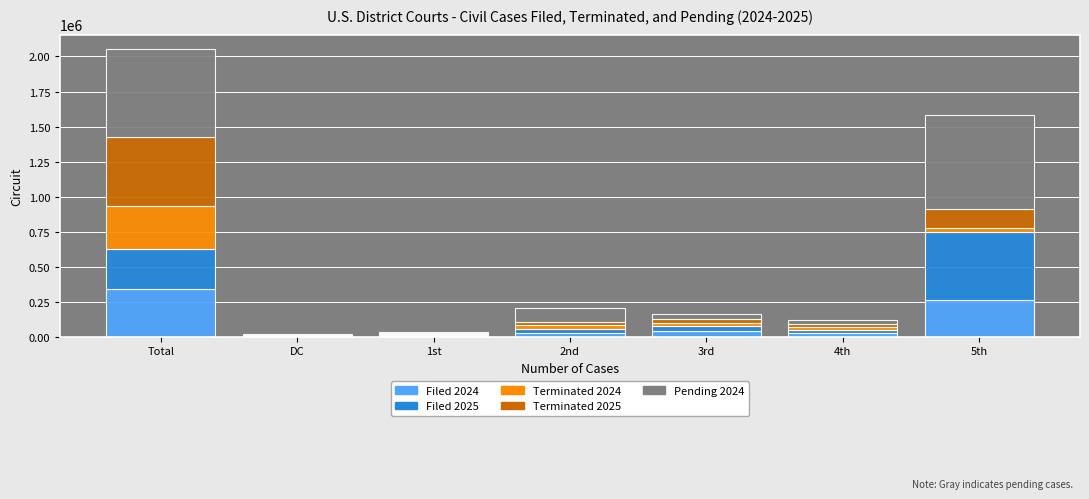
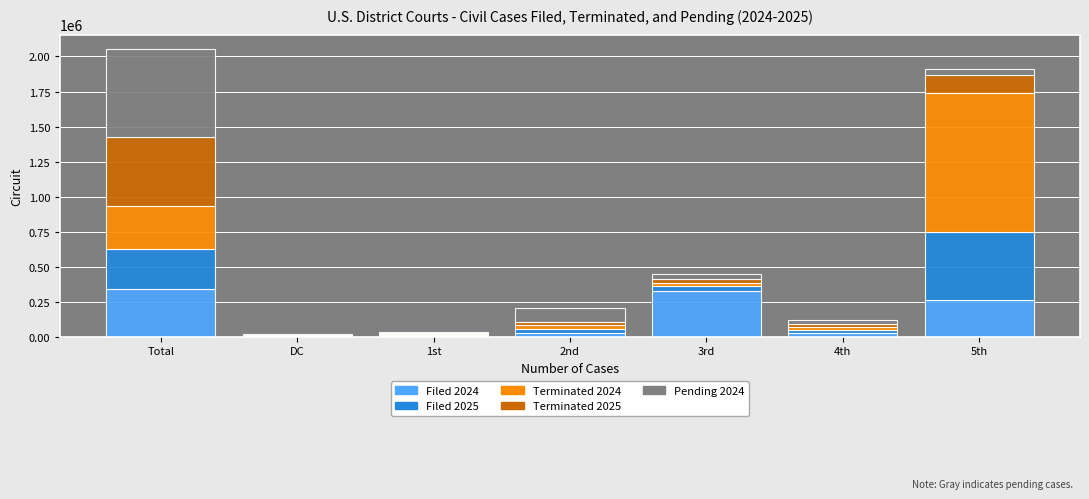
  {
    "Filed 2024": {
      "Total": 340000,
      "2nd": 30000,
-     "3rd": 40000,
+     "3rd": 330000,
      "4th": 20000,
      "5th": 260000
    },
    "Filed 2025": {
      "Total": 290000,
      "2nd": 30000,
      "3rd": 30000,
      "4th": 30000,
      "5th": 480000
    },
    "Terminated 2024": {
      "Total": 300000,
      "2nd": 30000,
      "3rd": 20000,
      "4th": 20000,
-     "5th": 30000
+     "5th": 990000
    },
    "Terminated 2025": {
      "Total": 490000,
      "2nd": 30000,
      "3rd": 20000,
      "4th": 20000,
      "5th": 130000
    },
    "Pending 2024": {
      "Total": 630000,
      "2nd": 100000,
      "3rd": 40000,
      "4th": 30000,
-     "5th": 670000
+     "5th": 40000
    }
  }
